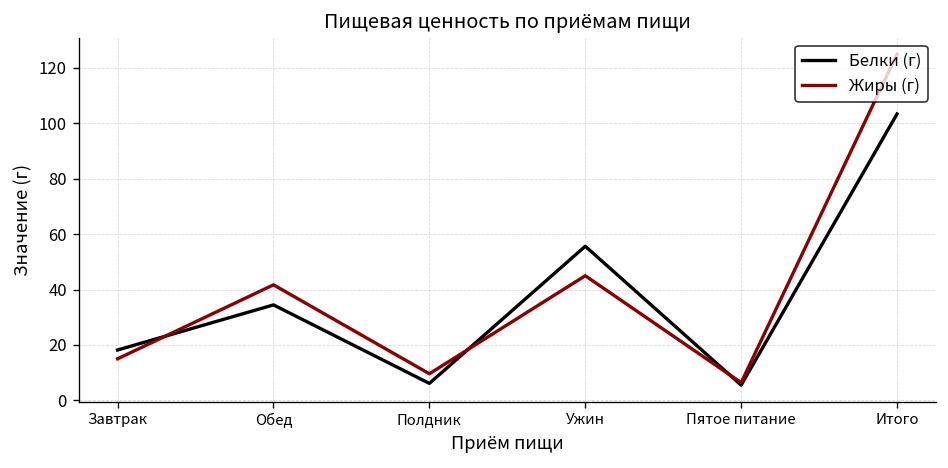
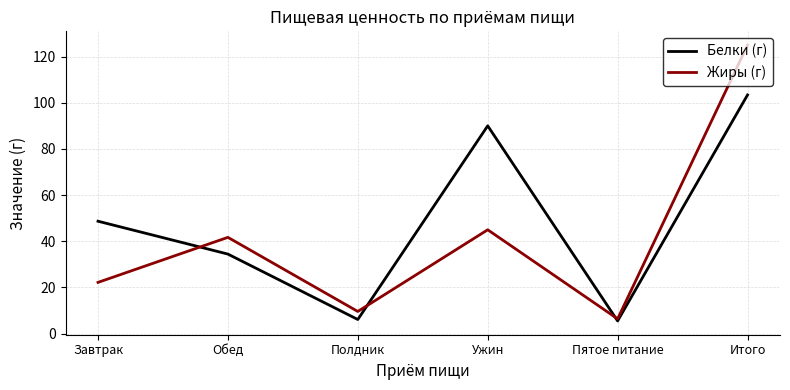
  {
    "Белки (г)": {
-     "Завтрак": 18,
+     "Завтрак": 49,
      "Обед": 34,
      "Полдник": 6,
-     "Ужин": 56,
+     "Ужин": 90,
      "Итого": 103
    },
    "Жиры (г)": {
-     "Завтрак": 15,
+     "Завтрак": 22,
      "Обед": 42,
      "Полдник": 10,
      "Ужин": 45
    }
  }
